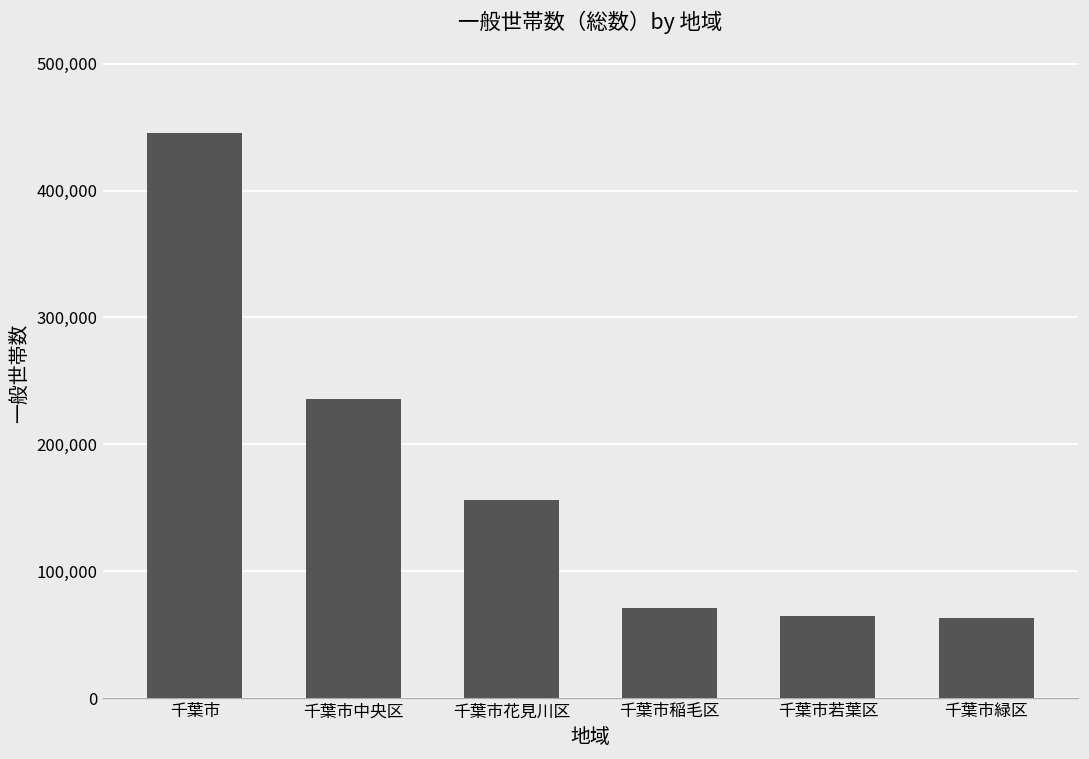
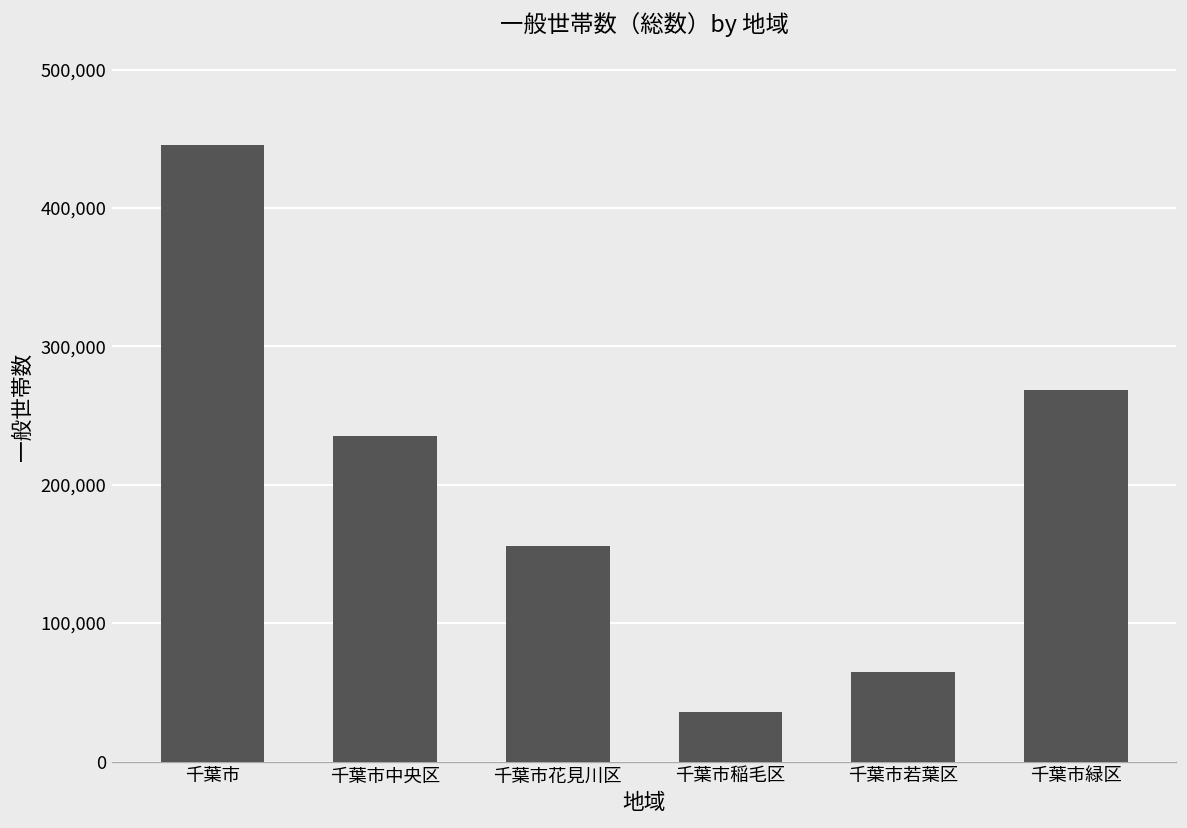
  {
    "千葉市": "446,000",
    "千葉市中央区": "235,000",
    "千葉市花見川区": "156,000",
-   "千葉市稲毛区": "71,000",
+   "千葉市稲毛区": "35,000",
    "千葉市若葉区": "64,000",
-   "千葉市緑区": "63,000"
+   "千葉市緑区": "269,000"
  }
